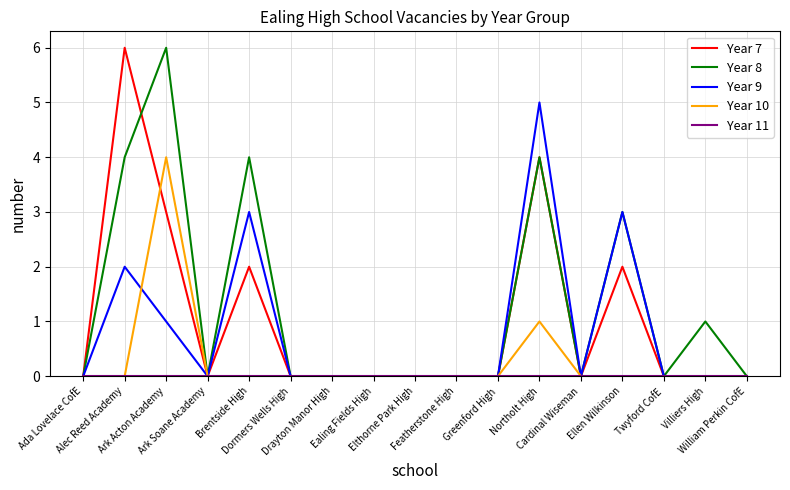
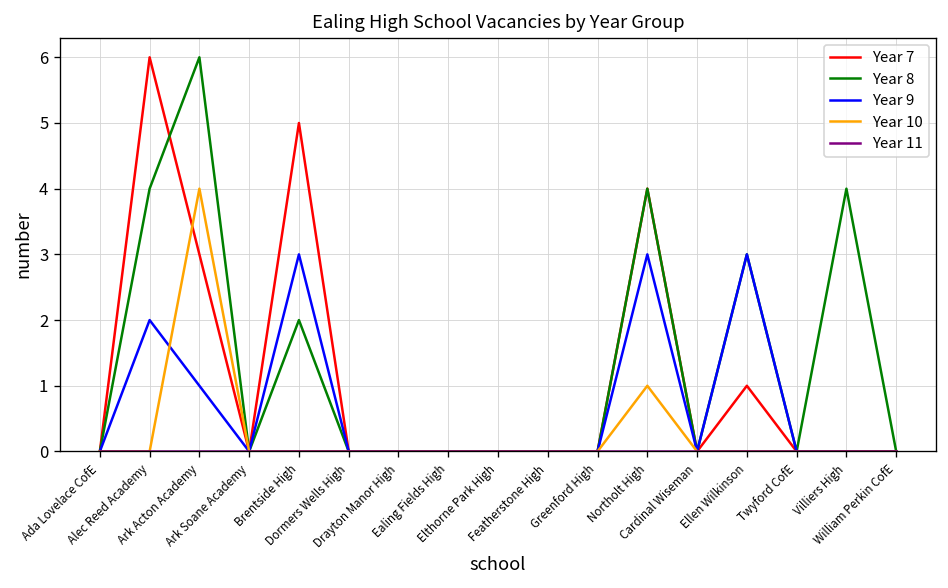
  {
    "Year 7": {
      "Alec Reed Academy": 6,
      "Ark Acton Academy": 3,
-     "Brentside High": 2,
-     "Ellen Wilkinson": 2
+     "Brentside High": 5,
+     "Ellen Wilkinson": 1
    },
    "Year 8": {
      "Alec Reed Academy": 4,
      "Ark Acton Academy": 6,
-     "Brentside High": 4,
-     "Villiers High": 1
+     "Brentside High": 2,
+     "Villiers High": 4
    },
    "Year 9": {
      "Alec Reed Academy": 2,
      "Ark Acton Academy": 1,
      "Brentside High": 3,
-     "Northolt High": 5
+     "Northolt High": 3
    },
    "Year 10": {
      "Ark Acton Academy": 4,
      "Northolt High": 1
    },
    "Year 11": {
      "Ark Acton Academy": 0,
      "Northolt High": 0
    }
  }
